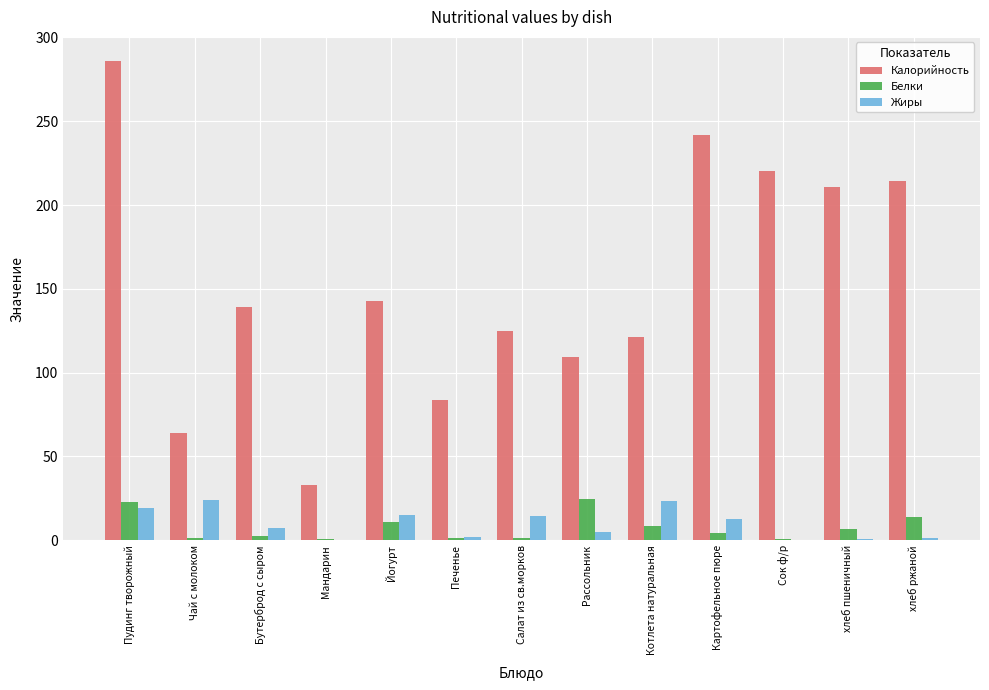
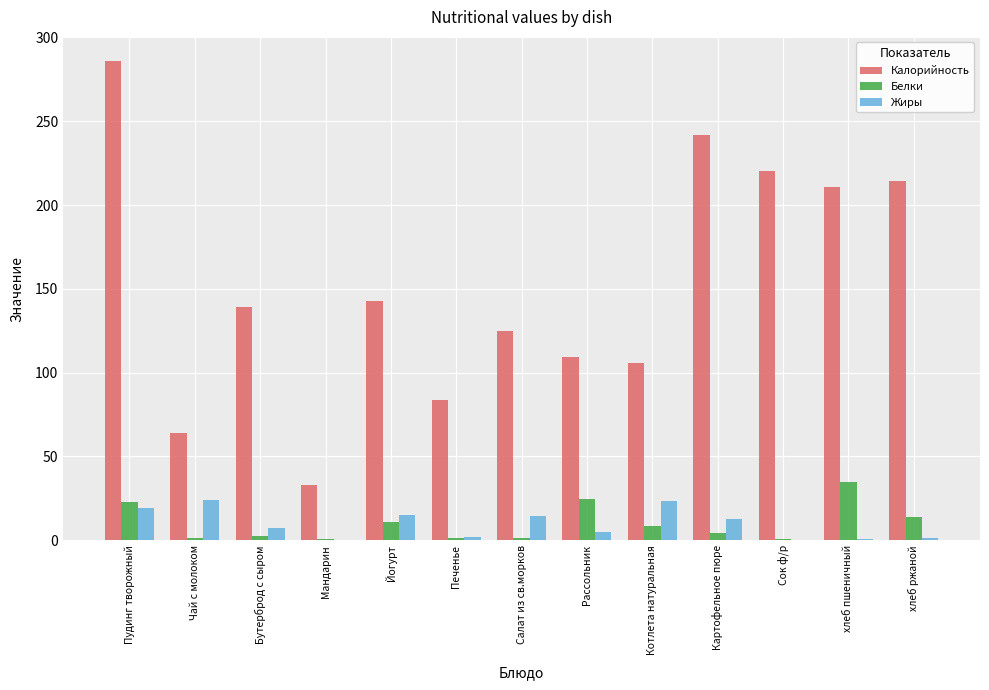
  {
    "Калорийность": {
      "Пудинг творожный": 286,
      "Чай с молоком": 64,
      "Бутерброд с сыром": 139,
      "Мандарин": 33,
      "Йогурт": 143,
      "Печенье": 83,
      "Салат из св.морков": 125,
      "Рассольник": 110,
-     "Котлета натуральная": 122,
+     "Котлета натуральная": 106,
      "Картофельное пюре": 242,
      "Сок ф/р": 220,
      "хлеб пшеничный": 211,
      "хлеб ржаной": 214
    },
    "Белки": {
      "Пудинг творожный": 23,
      "Чай с молоком": 2,
      "Бутерброд с сыром": 2,
      "Йогурт": 11,
      "Печенье": 2,
      "Рассольник": 25,
      "Котлета натуральная": 9,
      "Картофельное пюре": 4,
-     "хлеб пшеничный": 7,
+     "хлеб пшеничный": 35,
      "хлеб ржаной": 14
    },
    "Жиры": {
      "Пудинг творожный": 19,
      "Чай с молоком": 24,
      "Бутерброд с сыром": 7,
      "Йогурт": 15,
      "Печенье": 2,
      "Салат из св.морков": 15,
      "Рассольник": 5,
      "Котлета натуральная": 23,
      "Картофельное пюре": 13,
      "Сок ф/р": 0
    }
  }
